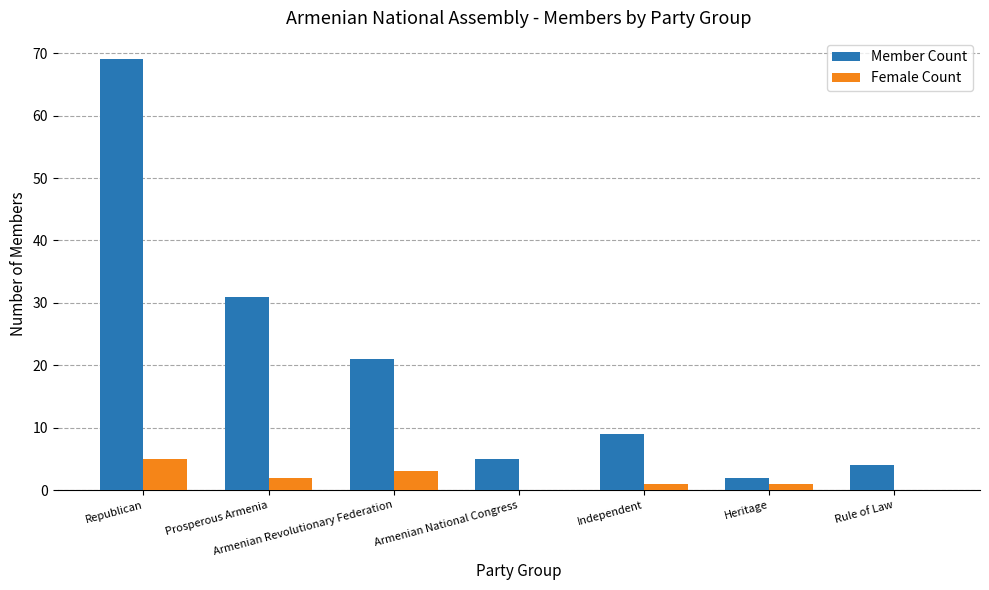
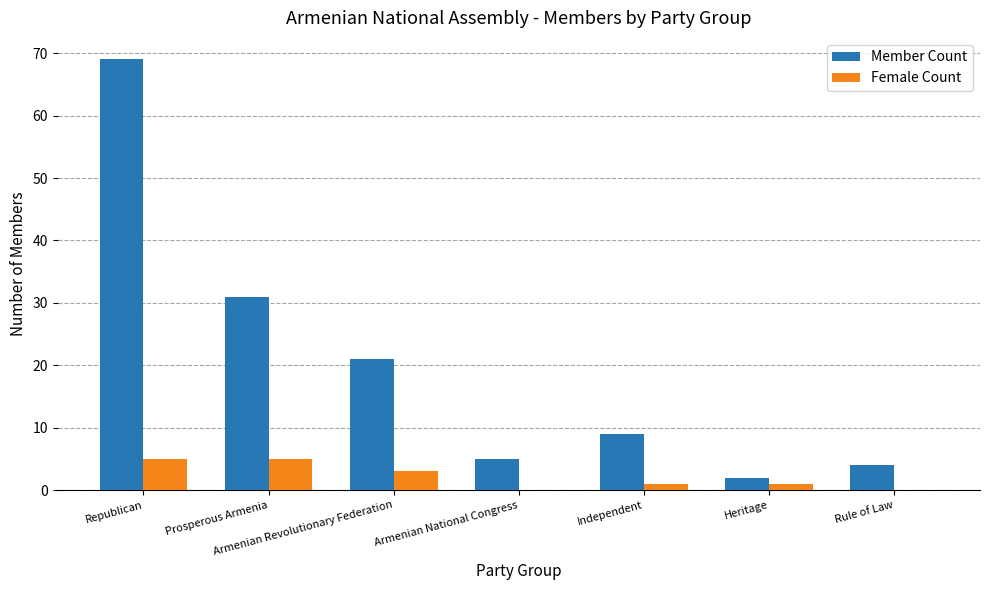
  {
    "Member Count": {
      "Republican": 69,
      "Prosperous Armenia": 31,
      "Armenian Revolutionary Federation": 21,
      "Armenian National Congress": 5,
      "Independent": 9,
      "Heritage": 2,
      "Rule of Law": 4
    },
    "Female Count": {
      "Republican": 5,
-     "Prosperous Armenia": 2,
+     "Prosperous Armenia": 5,
      "Armenian Revolutionary Federation": 3,
      "Armenian National Congress": 0,
      "Independent": 1,
      "Heritage": 1,
      "Rule of Law": 0
    }
  }
